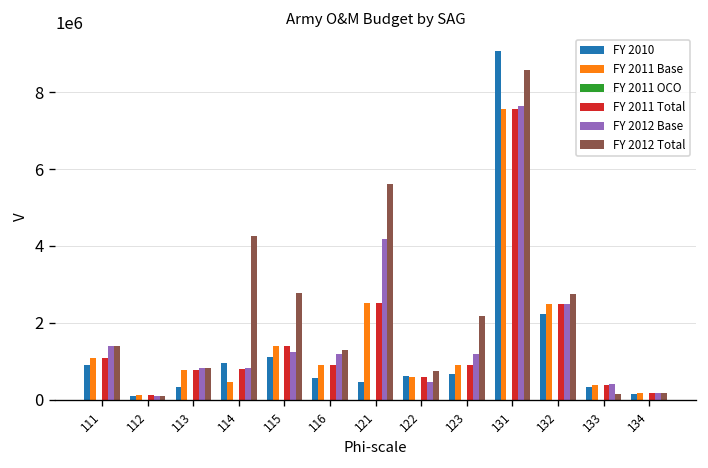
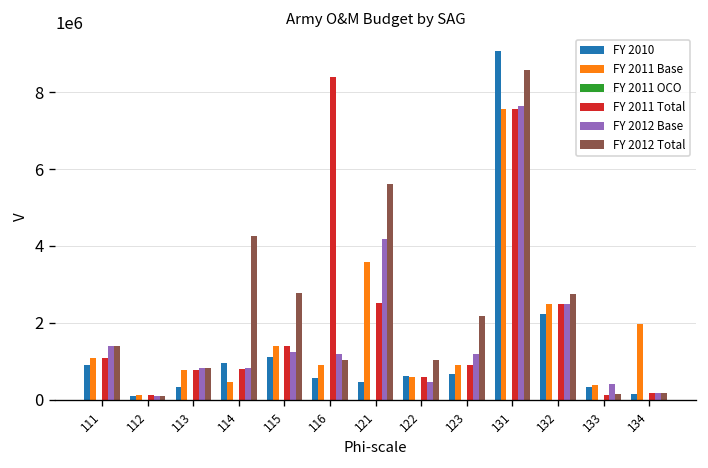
  {
    "FY 2010": {
      "111": 900000,
      "112": 100000,
      "113": 300000,
      "114": 1000000,
      "115": 1100000,
      "116": 600000,
      "121": 400000,
      "122": 600000,
      "123": 700000,
      "131": 9100000,
      "132": 2200000,
      "133": 300000,
      "134": 200000
    },
    "FY 2011 Base": {
      "111": 1100000,
      "112": 100000,
      "113": 800000,
      "114": 500000,
      "115": 1400000,
      "116": 900000,
-     "121": 2500000,
+     "121": 3600000,
      "122": 600000,
      "123": 900000,
      "131": 7600000,
      "132": 2500000,
      "133": 400000,
-     "134": 200000
+     "134": 2000000
    },
    "FY 2011 OCO": {
      "111": 0,
      "112": 0,
      "113": 0,
      "114": 0,
      "115": 0,
      "116": 0,
      "121": 0,
      "122": 0,
      "123": 0,
      "131": 0,
      "132": 0,
      "133": 0,
      "134": 0
    },
    "FY 2011 Total": {
      "111": 1100000,
      "112": 100000,
      "113": 800000,
      "114": 800000,
      "115": 1400000,
-     "116": 900000,
+     "116": 8400000,
      "121": 2500000,
      "122": 600000,
      "123": 900000,
      "131": 7600000,
      "132": 2500000,
-     "133": 400000,
+     "133": 100000,
      "134": 200000
    },
    "FY 2012 Base": {
      "111": 1400000,
      "112": 100000,
      "113": 800000,
      "114": 800000,
      "115": 1200000,
      "116": 1200000,
      "121": 4200000,
      "122": 500000,
      "123": 1200000,
      "131": 7600000,
      "132": 2500000,
      "133": 400000,
      "134": 200000
    },
    "FY 2012 Total": {
      "111": 1400000,
      "112": 100000,
      "113": 800000,
      "114": 4200000,
      "115": 2800000,
-     "116": 1300000,
+     "116": 1000000,
      "121": 5600000,
-     "122": 700000,
+     "122": 1000000,
      "123": 2200000,
      "131": 8600000,
      "132": 2700000,
      "133": 100000,
      "134": 200000
    }
  }
